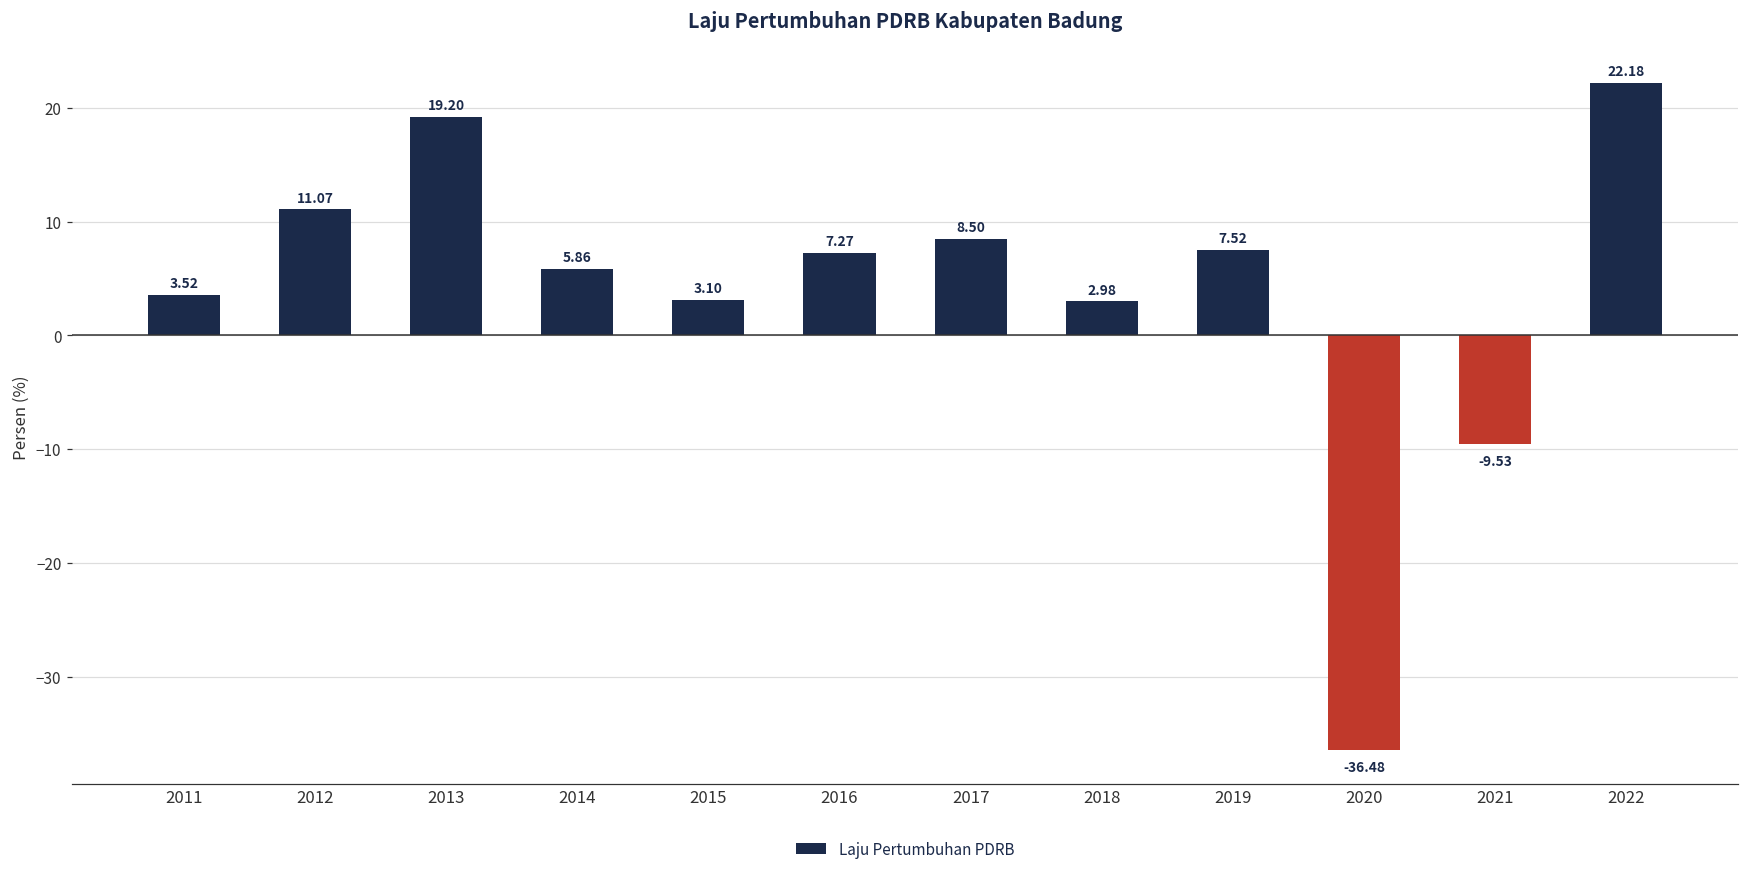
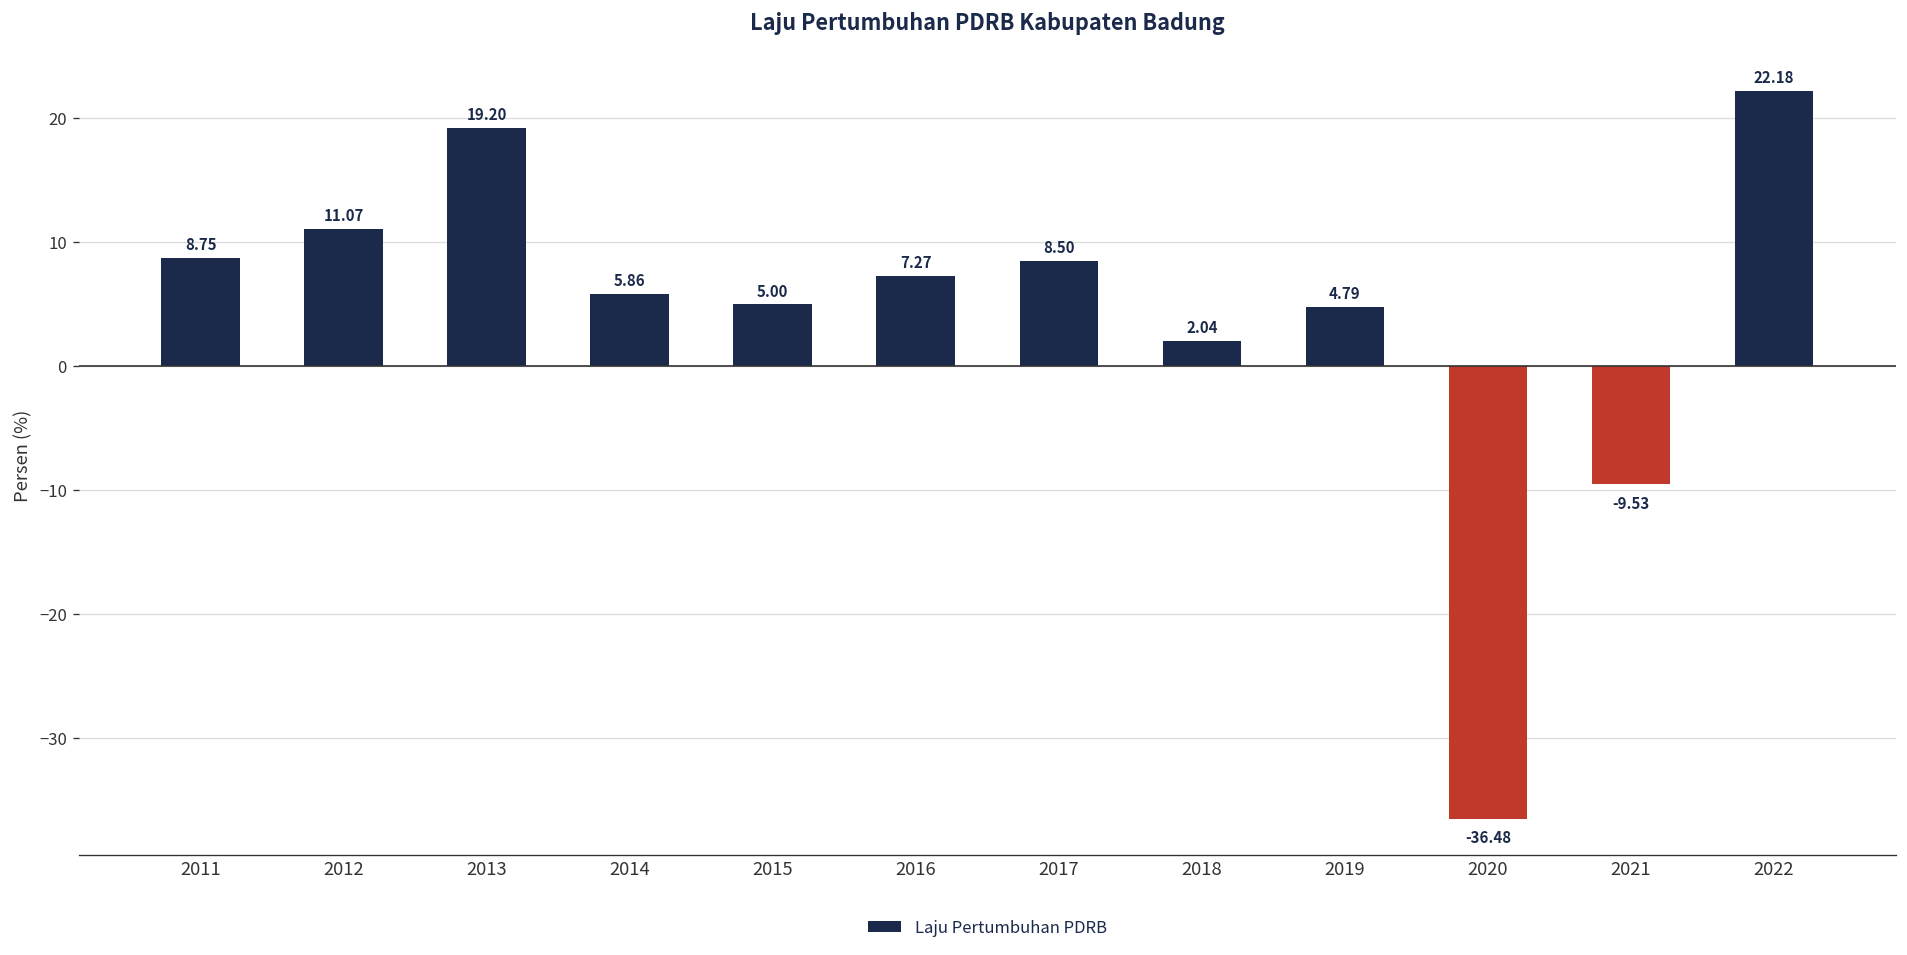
  {
-   "2011": 3.52,
+   "2011": 8.75,
    "2012": 11.07,
    "2013": 19.20,
    "2014": 5.86,
-   "2015": 3.10,
+   "2015": 5.00,
    "2016": 7.27,
    "2017": 8.50,
-   "2018": 2.98,
-   "2019": 7.52,
+   "2018": 2.04,
+   "2019": 4.79,
    "2020": -36.48,
    "2021": -9.53,
    "2022": 22.18
  }
